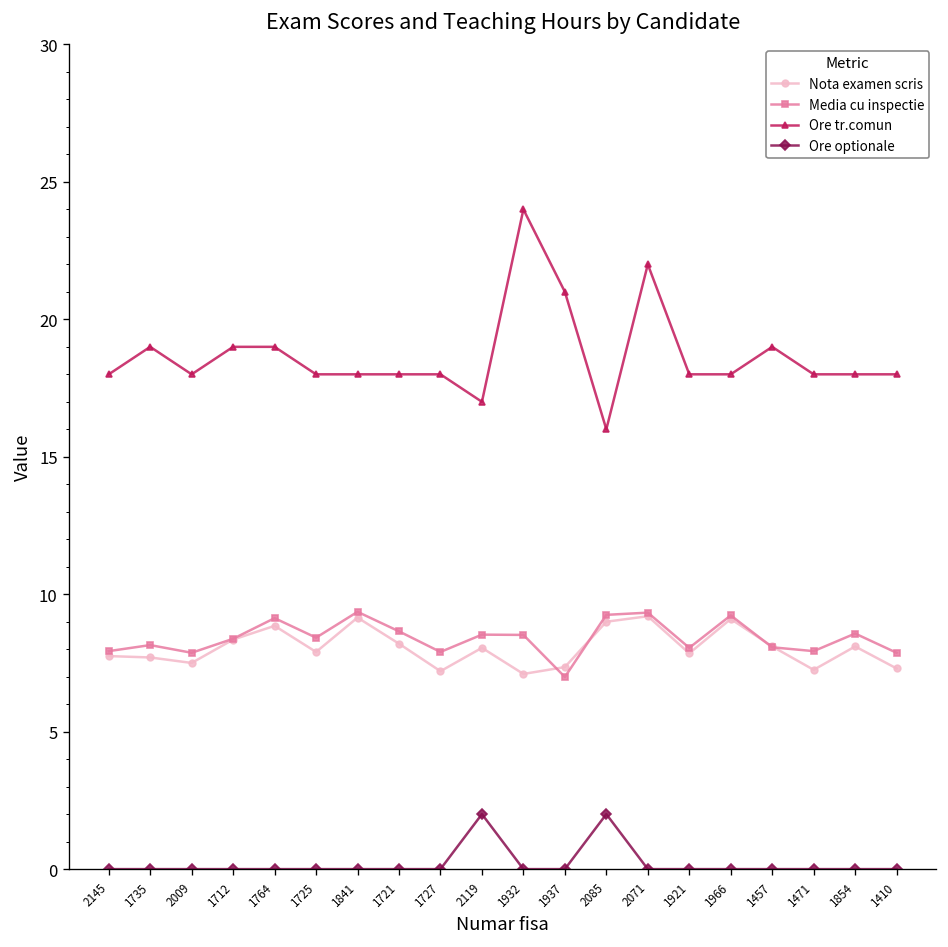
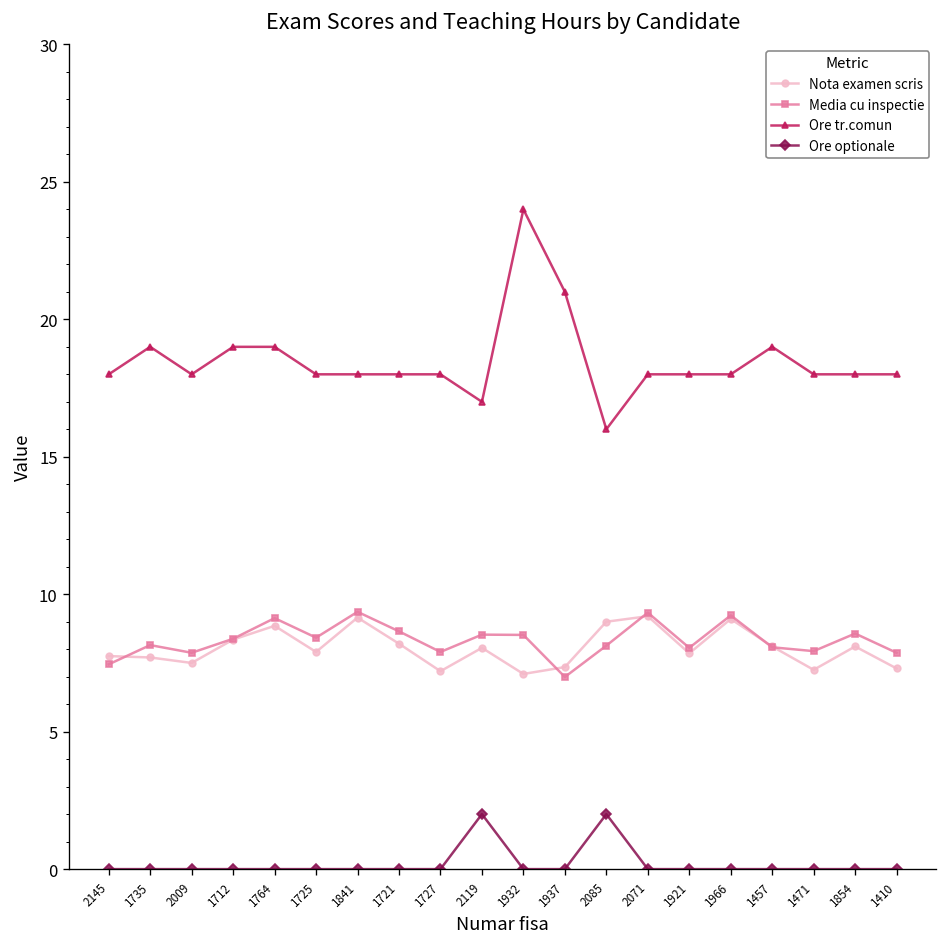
  {
    "Nota examen scris": {
      "2145": 7.8,
      "1735": 7.7,
      "2009": 7.5,
      "1764": 8.9,
      "1725": 7.9,
      "1841": 9.2,
      "1721": 8.2,
      "1727": 7.2,
      "2119": 8.1,
      "1932": 7.1,
      "1937": 7.4,
      "2085": 9.0,
      "2071": 9.2,
      "1921": 7.9,
      "1966": 9.1,
      "1471": 7.3,
      "1854": 8.1,
      "1410": 7.3
    },
    "Media cu inspectie": {
-     "2145": 7.9,
+     "2145": 7.5,
      "1735": 8.2,
      "2009": 7.9,
      "1764": 9.1,
      "1725": 8.4,
      "1841": 9.4,
      "1721": 8.7,
      "1727": 7.9,
      "2119": 8.5,
      "1932": 8.5,
      "1937": 7.0,
-     "2085": 9.3,
+     "2085": 8.1,
      "2071": 9.3,
      "1921": 8.1,
      "1966": 9.2,
      "1471": 7.9,
      "1854": 8.6,
      "1410": 7.9
    },
    "Ore tr.comun": {
      "2145": 18,
      "1735": 19,
      "2009": 18,
      "1712": 19,
      "1764": 19,
      "1725": 18,
      "1841": 18,
      "1721": 18,
      "1727": 18,
      "2119": 17,
      "1932": 24,
      "1937": 21,
      "2085": 16,
-     "2071": 22,
+     "2071": 18,
      "1921": 18,
      "1966": 18,
      "1457": 19,
      "1471": 18,
      "1854": 18,
      "1410": 18
    },
    "Ore optionale": {
      "2145": 0.0,
      "1735": 0.0,
      "2009": 0.0,
      "1712": 0.0,
      "1764": 0.0,
      "1725": 0.0,
      "1841": 0.0,
      "1721": 0.0,
      "1727": 0.0,
      "2119": 2.0,
      "1932": 0.0,
      "1937": 0.0,
      "2085": 2.0,
      "2071": 0.0,
      "1921": 0.0,
      "1966": 0.0,
      "1457": 0.0,
      "1471": 0.0,
      "1854": 0.0,
      "1410": 0.0
    }
  }
